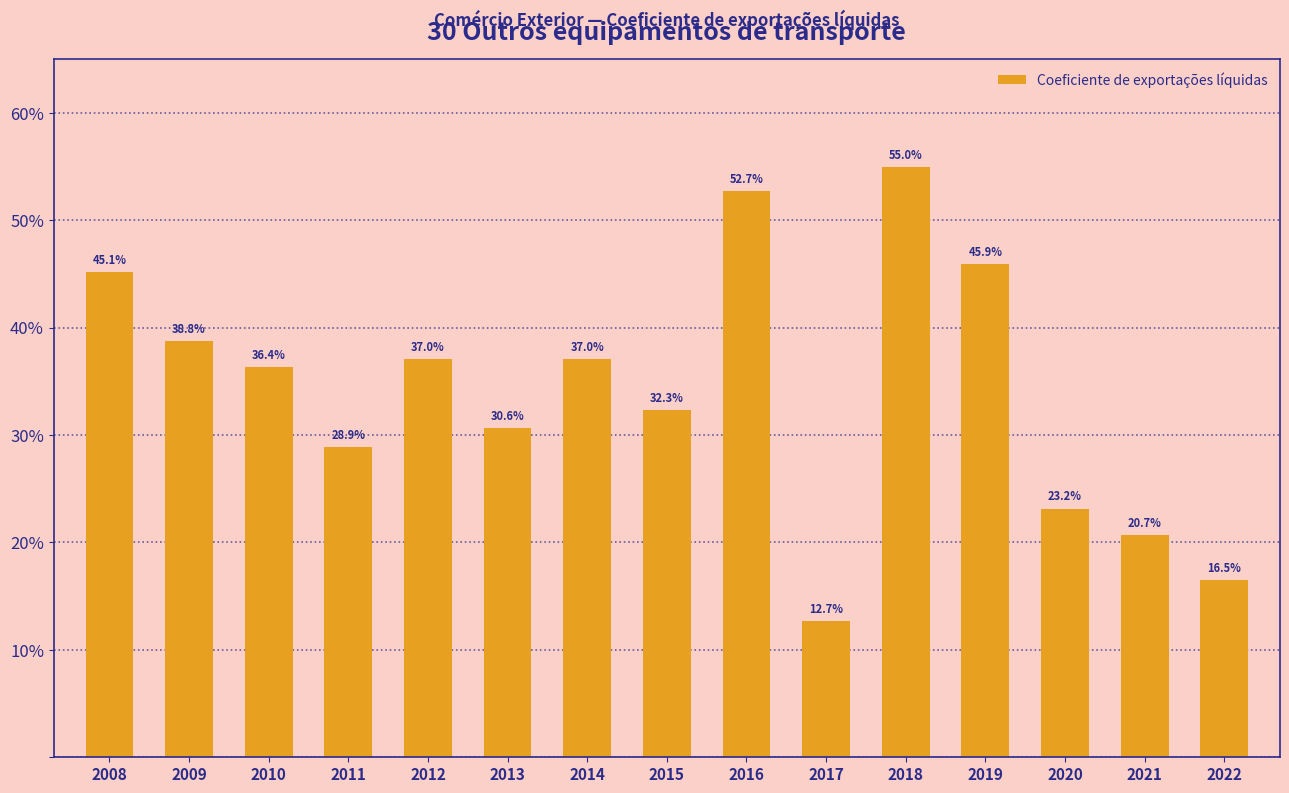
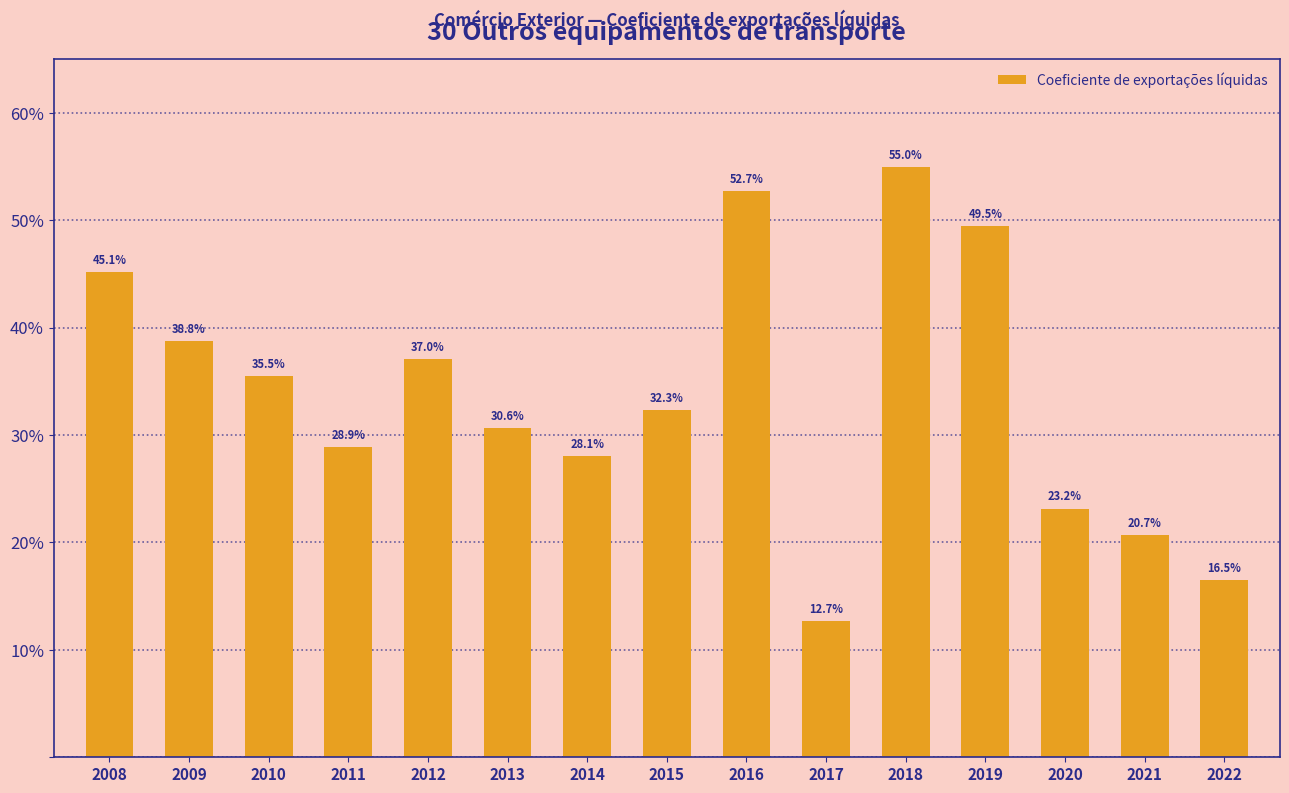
  {
    "2008": "45.1%",
    "2009": "38.8%",
-   "2010": "36.4%",
+   "2010": "35.5%",
    "2011": "28.9%",
    "2012": "37.0%",
    "2013": "30.6%",
-   "2014": "37.0%",
+   "2014": "28.1%",
    "2015": "32.3%",
    "2016": "52.7%",
    "2017": "12.7%",
    "2018": "55.0%",
-   "2019": "45.9%",
+   "2019": "49.5%",
    "2020": "23.2%",
    "2021": "20.7%",
    "2022": "16.5%"
  }
